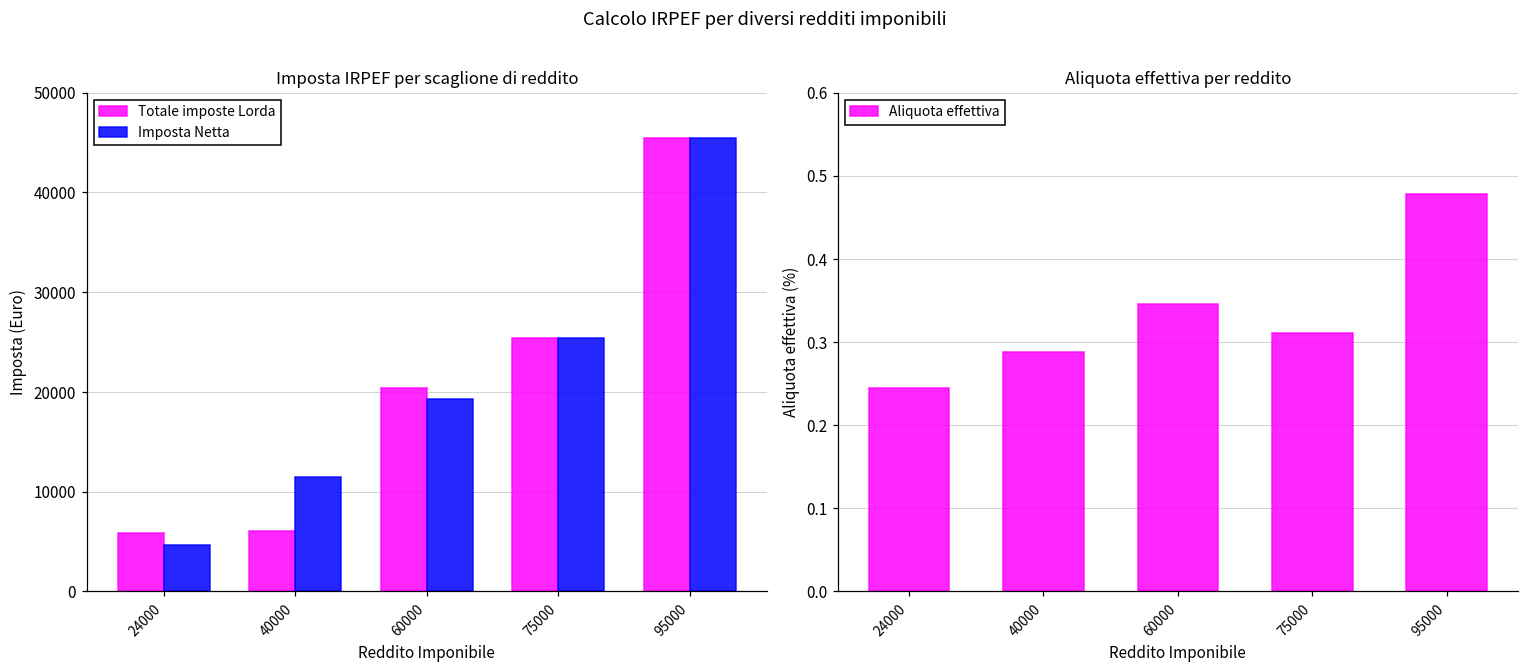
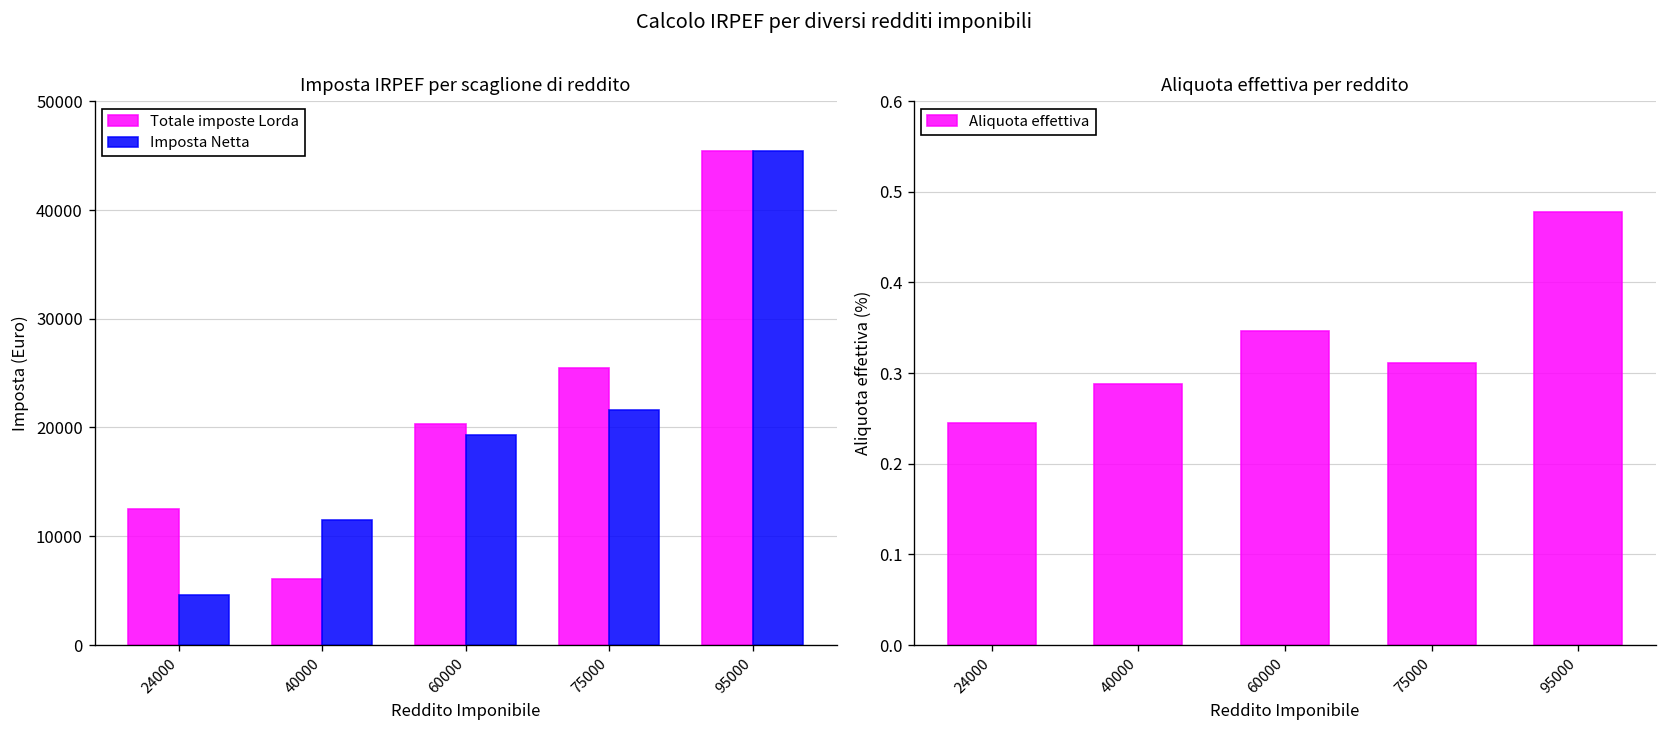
  {
    "Imposta IRPEF per scaglione di reddito": {
      "Totale imposte Lorda": {
-       "24000": 6000,
+       "24000": 13000,
        "40000": 6000,
        "60000": 20000,
        "75000": 25000,
        "95000": 45000
      },
      "Imposta Netta": {
        "24000": 5000,
        "40000": 12000,
        "60000": 19000,
-       "75000": 25000,
+       "75000": 22000,
        "95000": 45000
      }
    },
    "Aliquota effettiva per reddito": {
      "24000": 0.25,
      "40000": 0.29,
      "60000": 0.35,
      "75000": 0.31,
      "95000": 0.48
    }
  }
